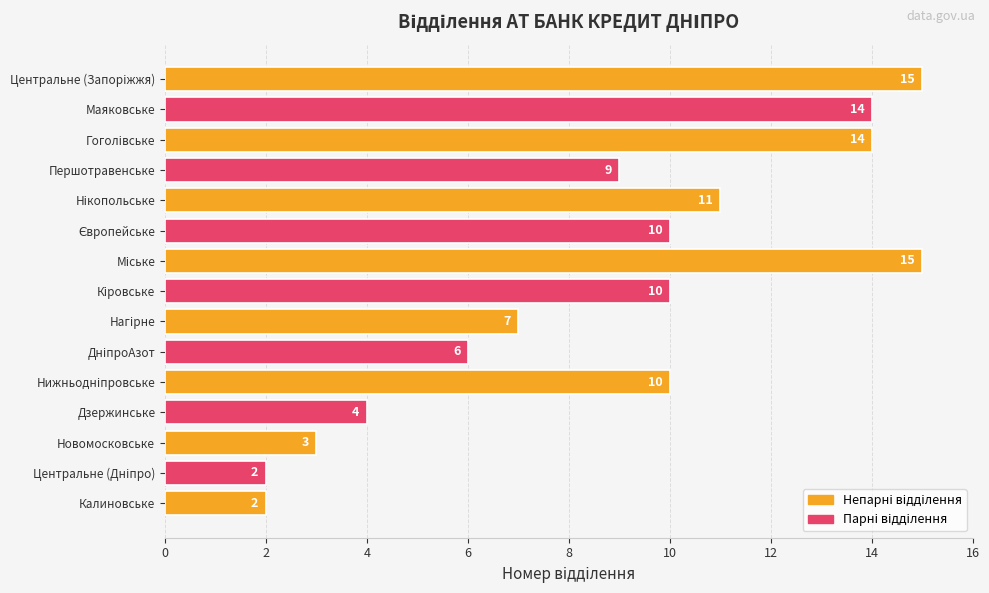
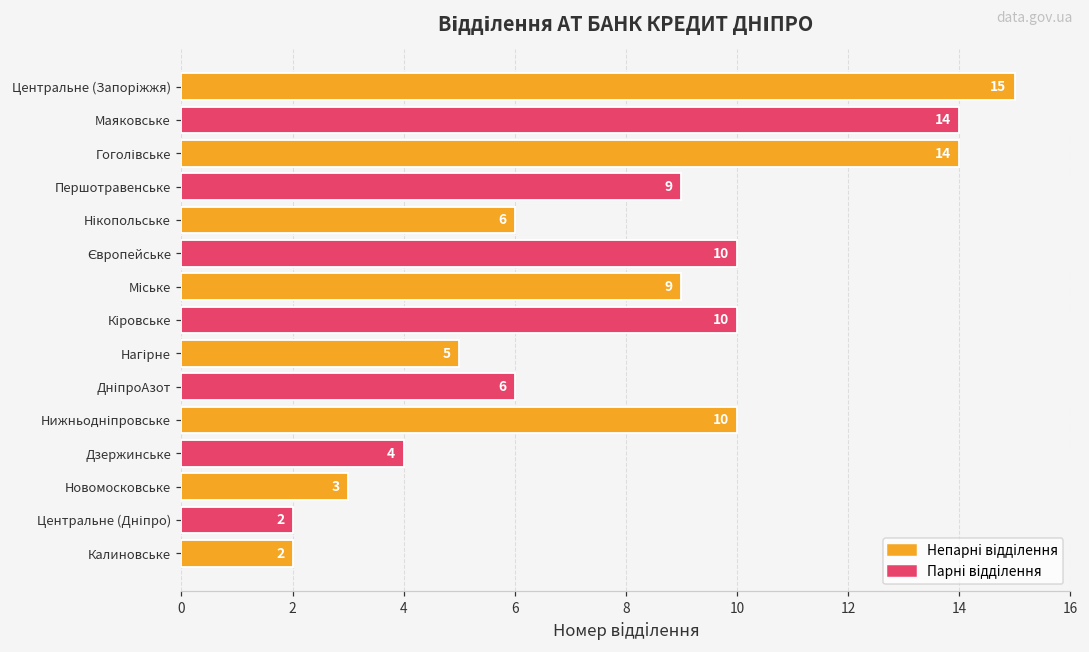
  {
    "Центральне (Запоріжжя)": 15,
    "Маяковське": 14,
    "Гоголівське": 14,
    "Першотравенське": 9,
-   "Нікопольське": 11,
+   "Нікопольське": 6,
    "Європейське": 10,
-   "Міське": 15,
+   "Міське": 9,
    "Кіровське": 10,
-   "Нагірне": 7,
+   "Нагірне": 5,
    "ДніпроАзот": 6,
    "Нижньодніпровське": 10,
    "Дзержинське": 4,
    "Новомосковське": 3,
    "Центральне (Дніпро)": 2,
    "Калиновське": 2
  }
